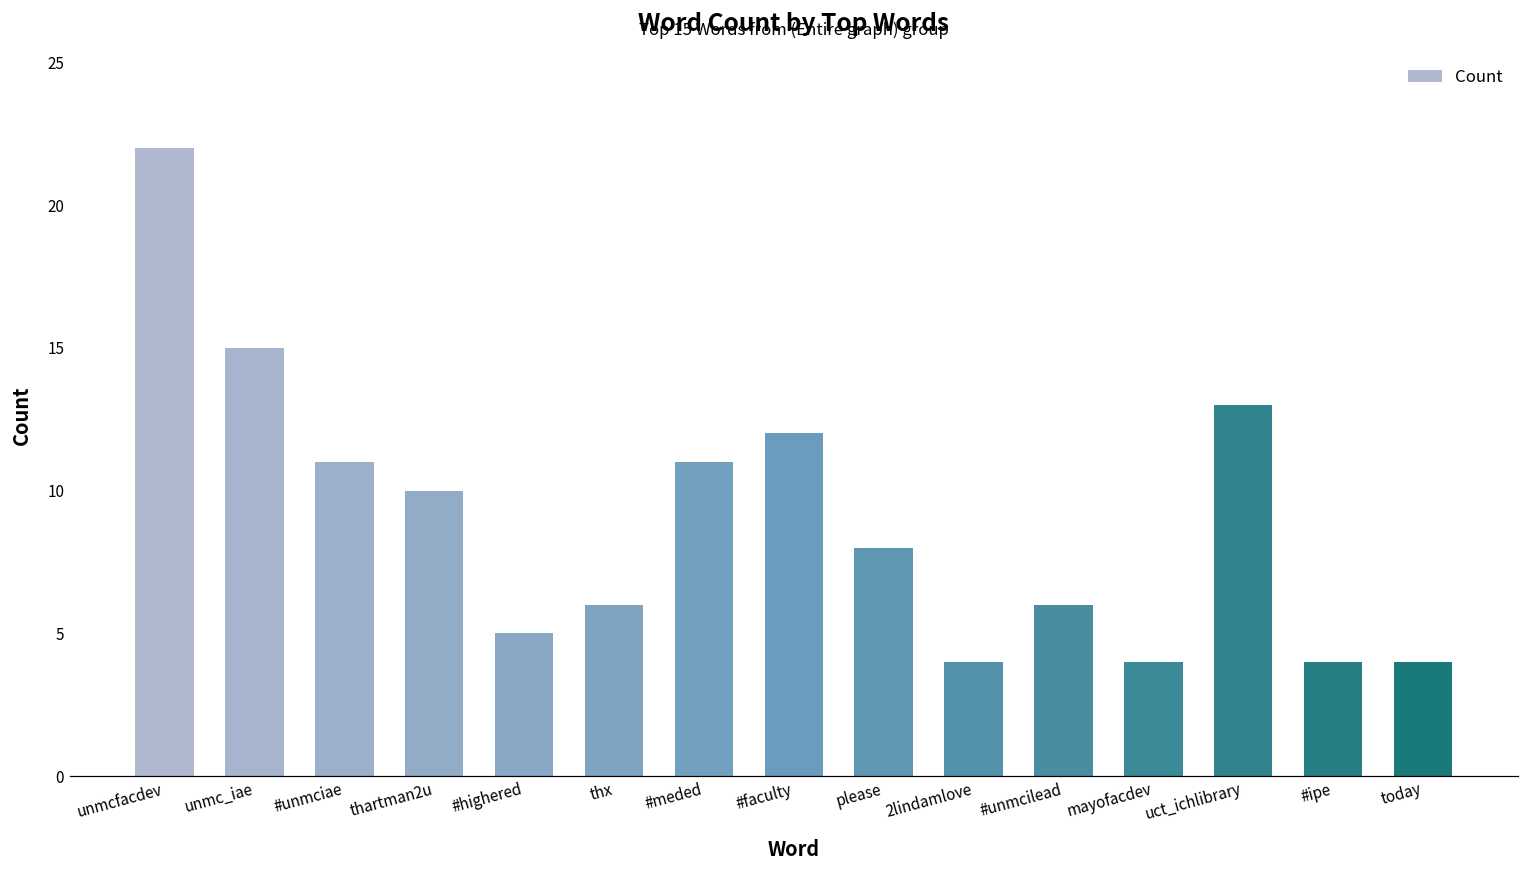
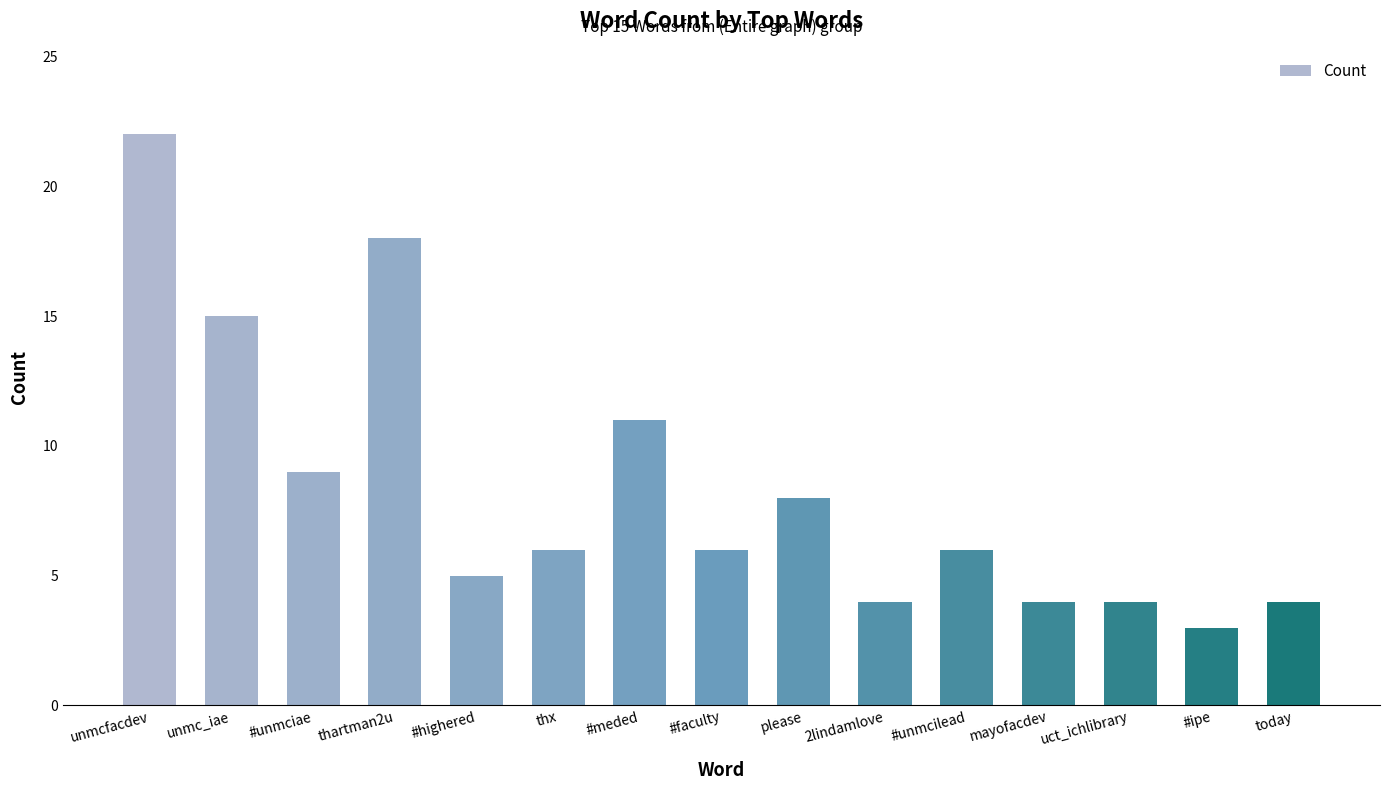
  {
    "unmcfacdev": 22,
    "unmc_iae": 15,
-   "#unmciae": 11,
-   "thartman2u": 10,
+   "#unmciae": 9,
+   "thartman2u": 18,
    "#highered": 5,
    "thx": 6,
    "#meded": 11,
-   "#faculty": 12,
+   "#faculty": 6,
    "please": 8,
    "2lindamlove": 4,
    "#unmcilead": 6,
    "mayofacdev": 4,
-   "uct_ichlibrary": 13,
-   "#ipe": 4,
+   "uct_ichlibrary": 4,
+   "#ipe": 3,
    "today": 4
  }
